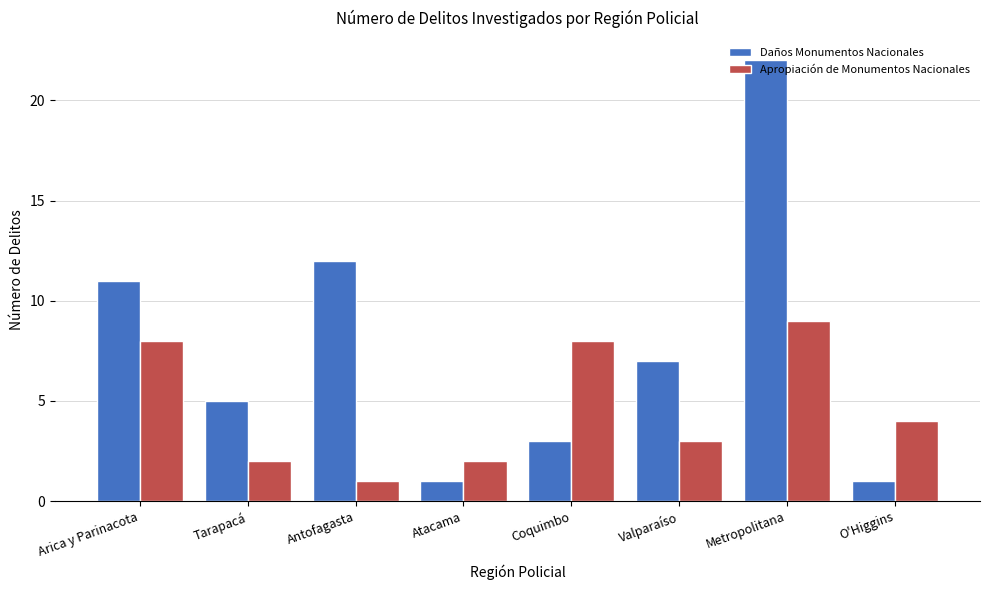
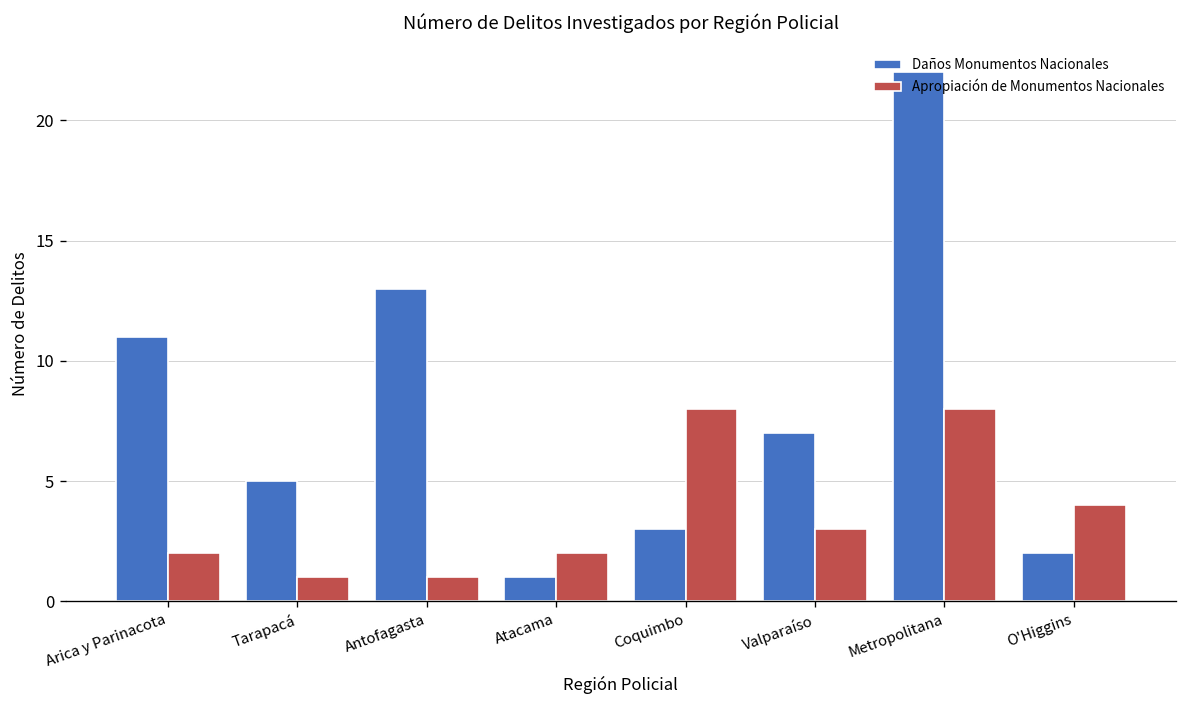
  {
    "Daños Monumentos Nacionales": {
      "Arica y Parinacota": 11,
      "Tarapacá": 5,
-     "Antofagasta": 12,
+     "Antofagasta": 13,
      "Atacama": 1,
      "Coquimbo": 3,
      "Valparaíso": 7,
      "Metropolitana": 22,
-     "O'Higgins": 1
+     "O'Higgins": 2
    },
    "Apropiación de Monumentos Nacionales": {
-     "Arica y Parinacota": 8,
-     "Tarapacá": 2,
+     "Arica y Parinacota": 2,
+     "Tarapacá": 1,
      "Antofagasta": 1,
      "Atacama": 2,
      "Coquimbo": 8,
      "Valparaíso": 3,
-     "Metropolitana": 9,
+     "Metropolitana": 8,
      "O'Higgins": 4
    }
  }
